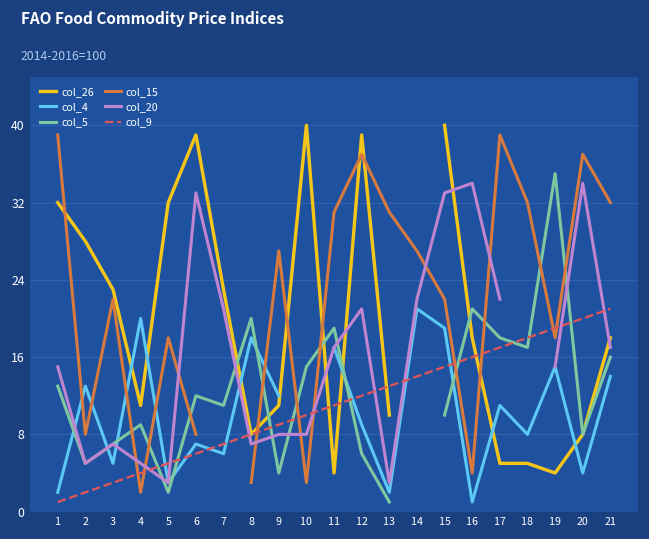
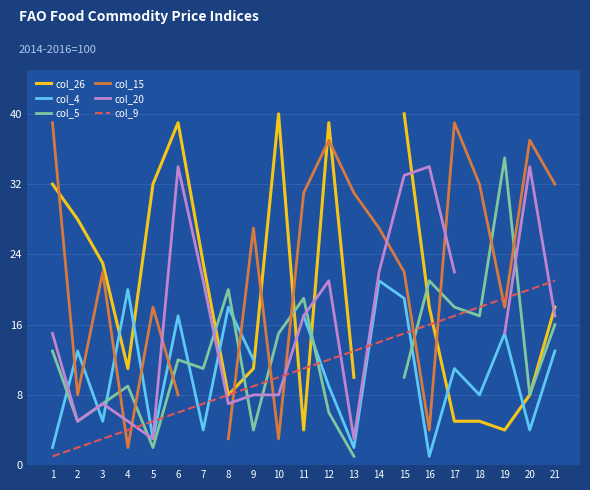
  {
    "col_26": {
      "1": 32,
      "2": 28,
      "3": 23,
      "4": 11,
      "5": 32,
      "6": 39,
      "7": 23,
      "9": 11,
      "10": 40,
      "11": 4,
      "12": 39,
      "13": 10,
      "15": 40,
      "16": 18,
      "17": 5,
      "18": 5,
      "19": 4,
      "21": 18
    },
    "col_4": {
      "1": 2,
      "2": 13,
      "3": 5,
      "4": 20,
-     "6": 7,
-     "7": 6,
+     "6": 17,
+     "7": 4,
      "8": 18,
      "9": 12,
      "12": 9,
      "13": 2,
      "14": 21,
      "15": 19,
      "16": 1,
      "17": 11,
      "18": 8,
      "20": 4,
-     "21": 14
+     "21": 13
    },
    "col_5": {
      "1": 13,
      "4": 9,
      "5": 2,
      "6": 12,
      "7": 11,
      "8": 20,
      "9": 4,
      "10": 15,
      "11": 19,
      "12": 6,
      "13": 1,
      "15": 10,
      "16": 21,
      "17": 18,
      "18": 17,
      "19": 35,
      "21": 16
    },
    "col_20": {
      "1": 15,
      "4": 5,
-     "6": 33,
+     "6": 34,
      "7": 21,
      "8": 7,
      "9": 8,
      "10": 8,
      "12": 21,
      "13": 3,
      "14": 22,
      "15": 33,
      "16": 34,
      "17": 22,
      "20": 34,
      "21": 17
    }
  }
